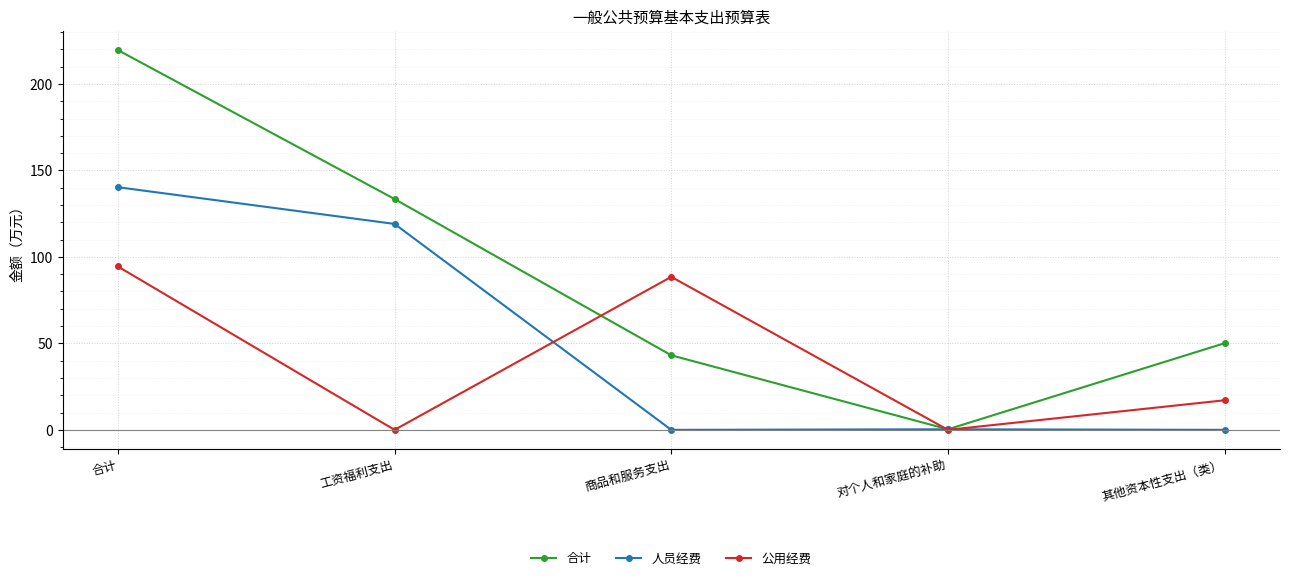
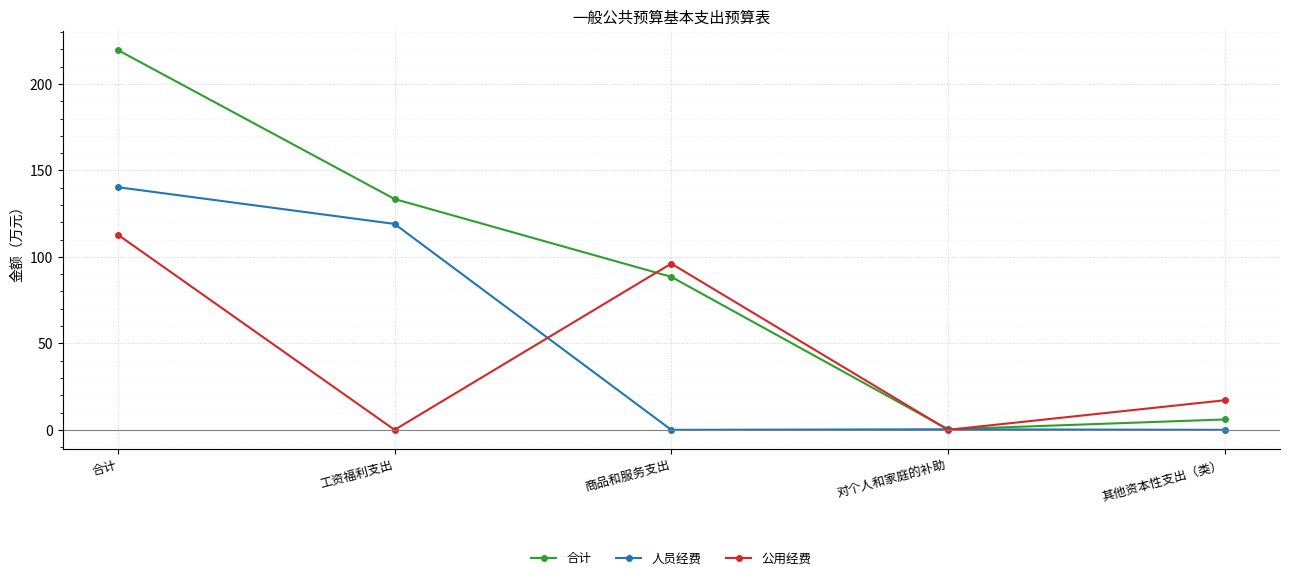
  {
    "合计": {
      "合计": 220,
      "工资福利支出": 133,
-     "商品和服务支出": 43,
-     "其他资本性支出（类）": 50
+     "商品和服务支出": 88,
+     "其他资本性支出（类）": 6
    },
    "人员经费": {
      "合计": 140,
      "工资福利支出": 119,
      "商品和服务支出": 0,
      "其他资本性支出（类）": 0
    },
    "公用经费": {
-     "合计": 94,
+     "合计": 113,
      "工资福利支出": 0,
-     "商品和服务支出": 88,
+     "商品和服务支出": 96,
      "其他资本性支出（类）": 17
    }
  }
